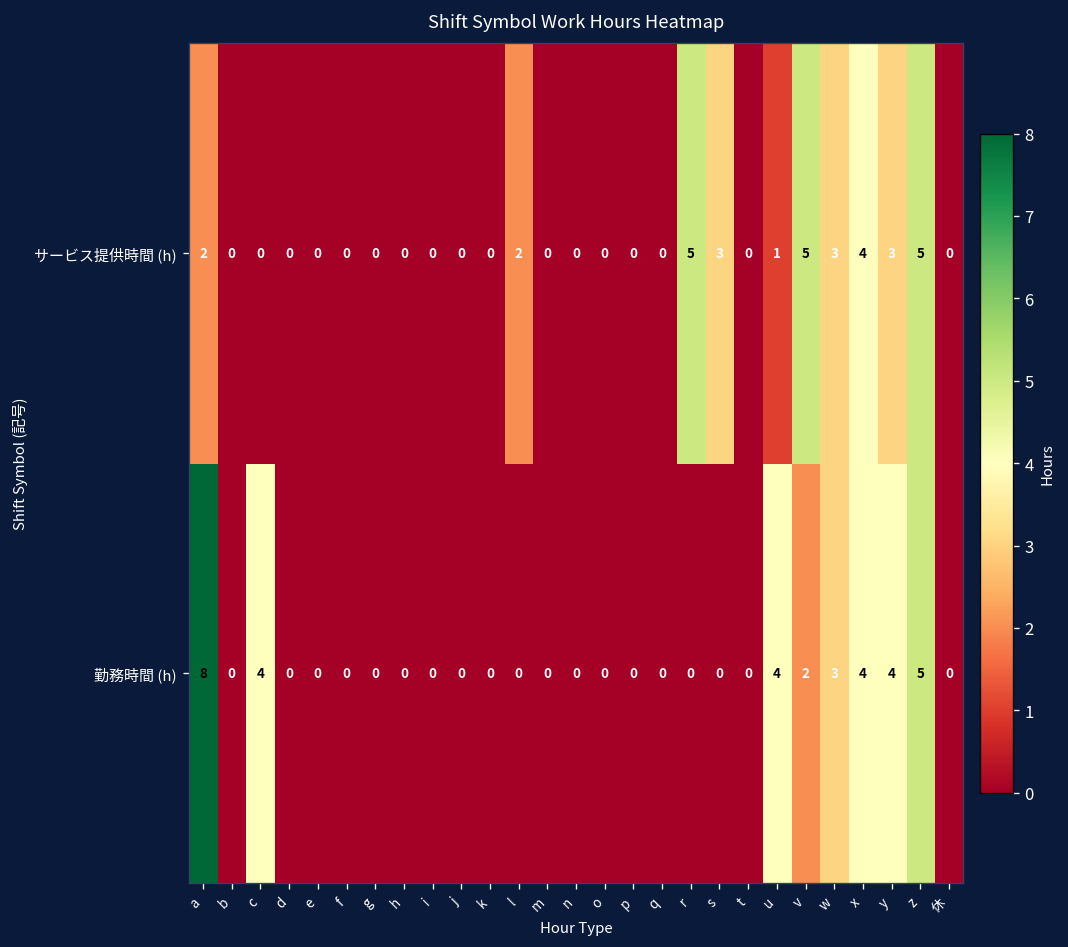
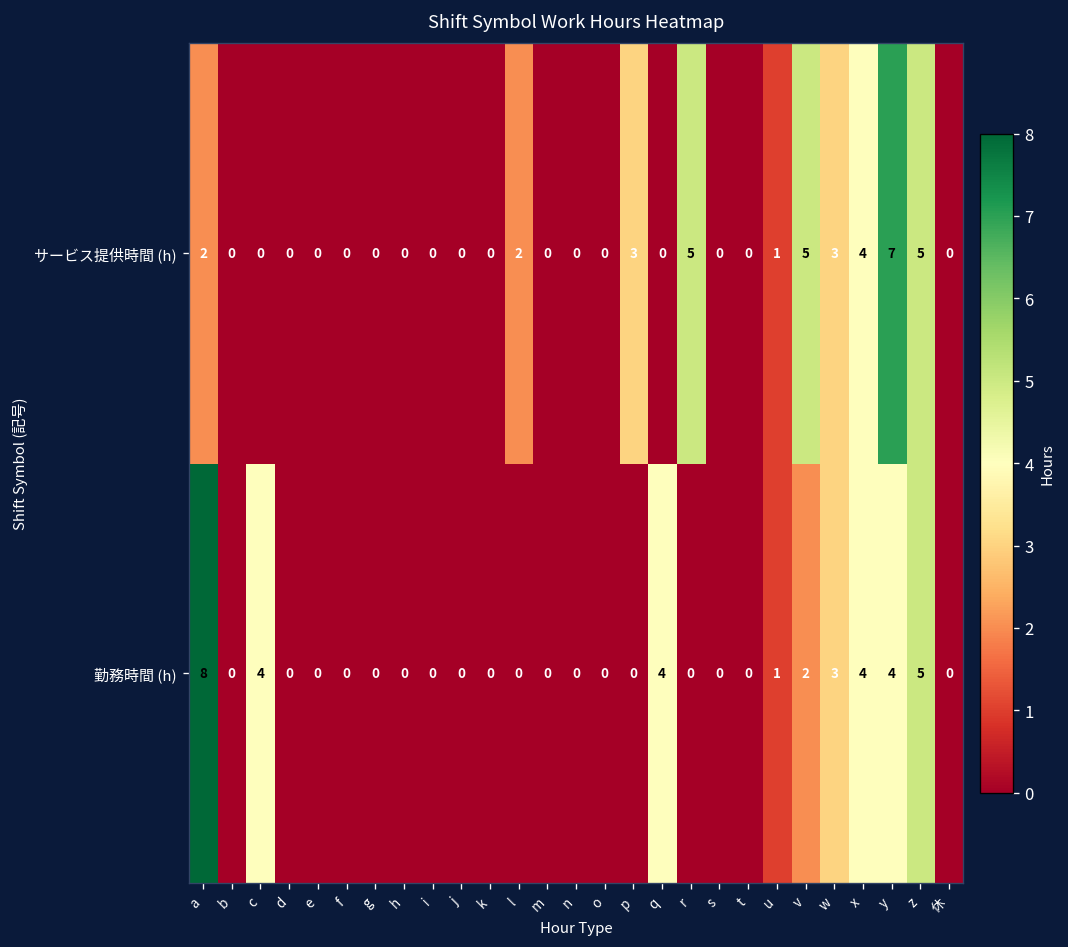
  {
    "サービス提供時間 (h)": {
      "a": 2,
      "b": 0,
      "c": 0,
      "d": 0,
      "e": 0,
      "f": 0,
      "g": 0,
      "h": 0,
      "i": 0,
      "j": 0,
      "k": 0,
      "l": 2,
      "m": 0,
      "n": 0,
      "o": 0,
-     "p": 0,
+     "p": 3,
      "q": 0,
      "r": 5,
-     "s": 3,
+     "s": 0,
      "t": 0,
      "u": 1,
      "v": 5,
      "w": 3,
      "x": 4,
-     "y": 3,
+     "y": 7,
      "z": 5,
      "休": 0
    },
    "勤務時間 (h)": {
      "a": 8,
      "b": 0,
      "c": 4,
      "d": 0,
      "e": 0,
      "f": 0,
      "g": 0,
      "h": 0,
      "i": 0,
      "j": 0,
      "k": 0,
      "l": 0,
      "m": 0,
      "n": 0,
      "o": 0,
      "p": 0,
-     "q": 0,
+     "q": 4,
      "r": 0,
      "s": 0,
      "t": 0,
-     "u": 4,
+     "u": 1,
      "v": 2,
      "w": 3,
      "x": 4,
      "y": 4,
      "z": 5,
      "休": 0
    }
  }
